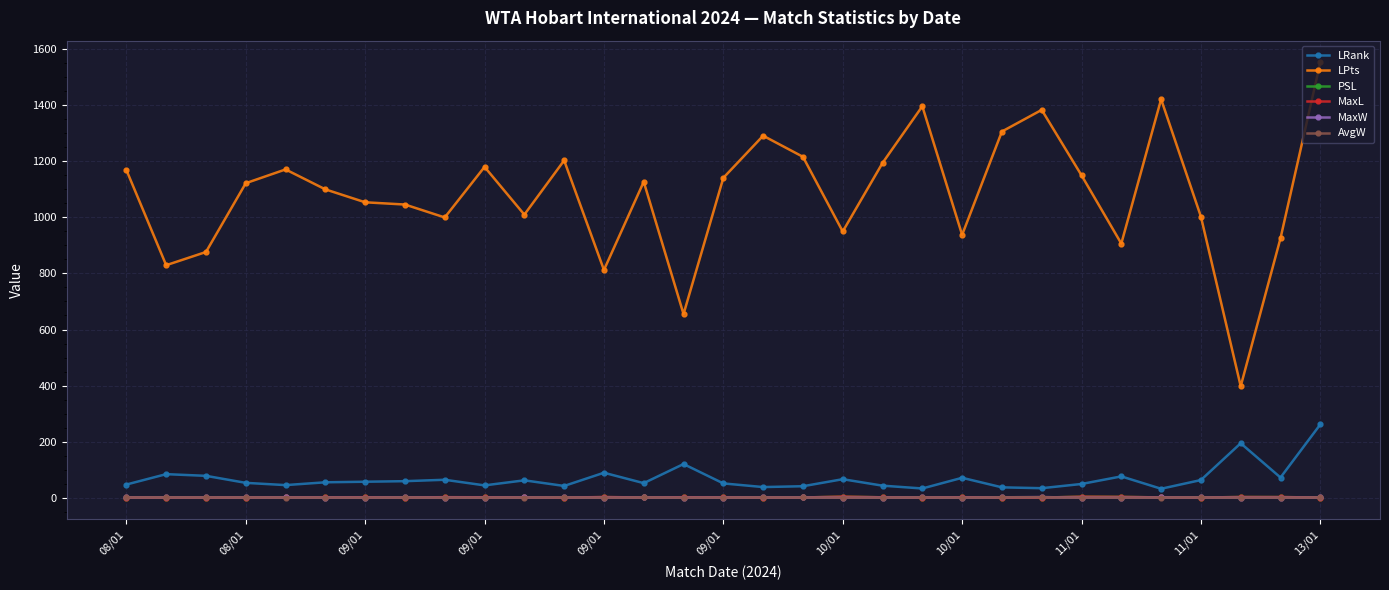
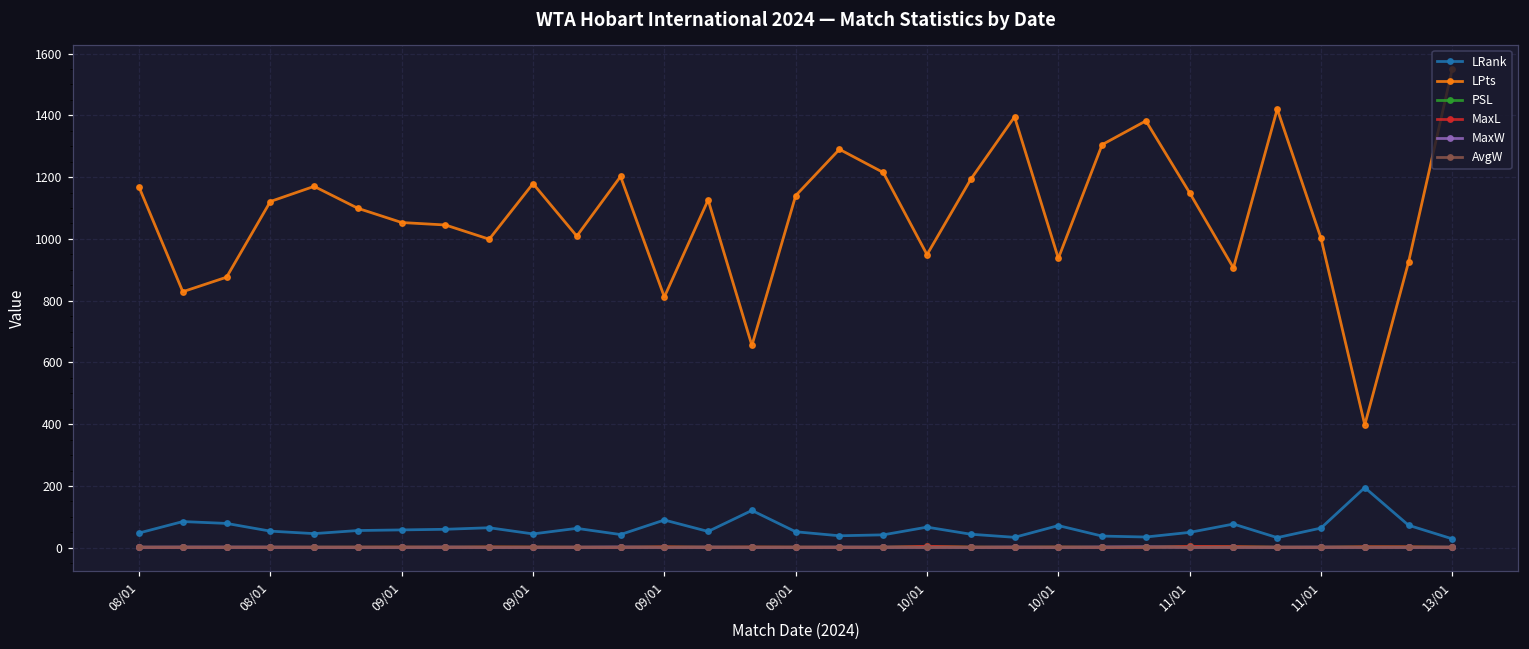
  {
    "LRank": {
-     "13/01": 260
+     "13/01": 30
    }
  }
